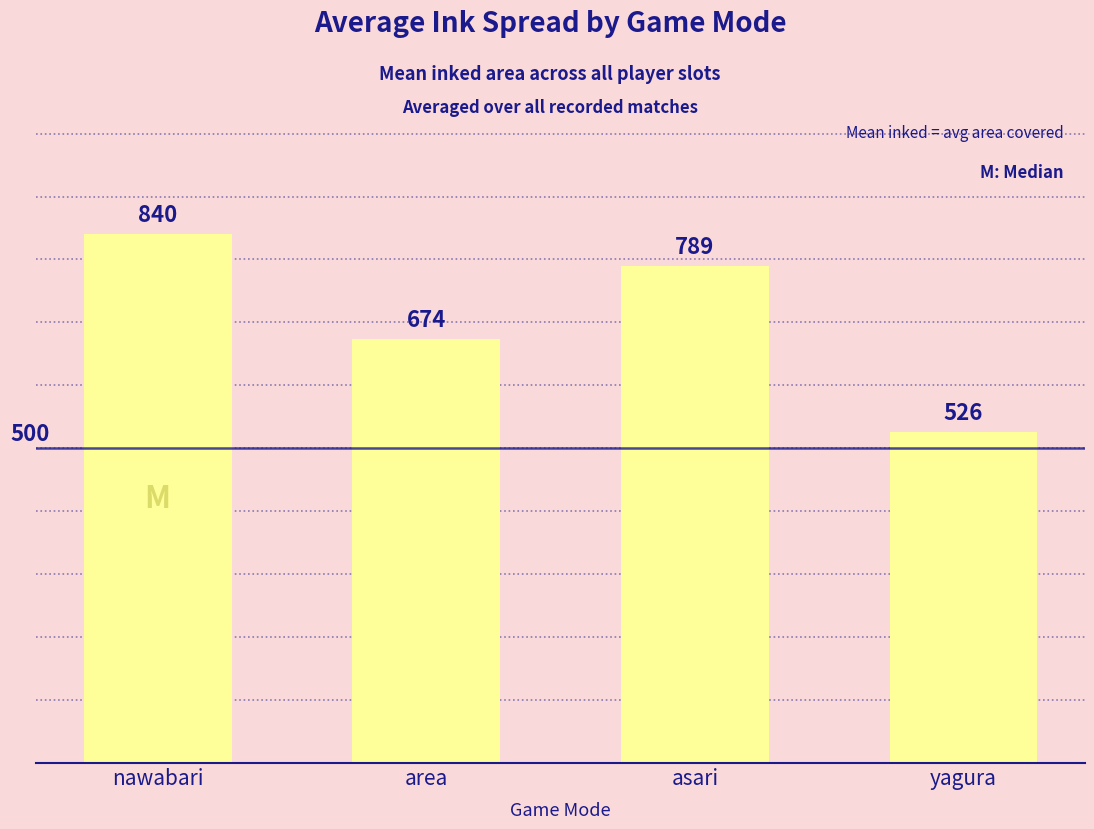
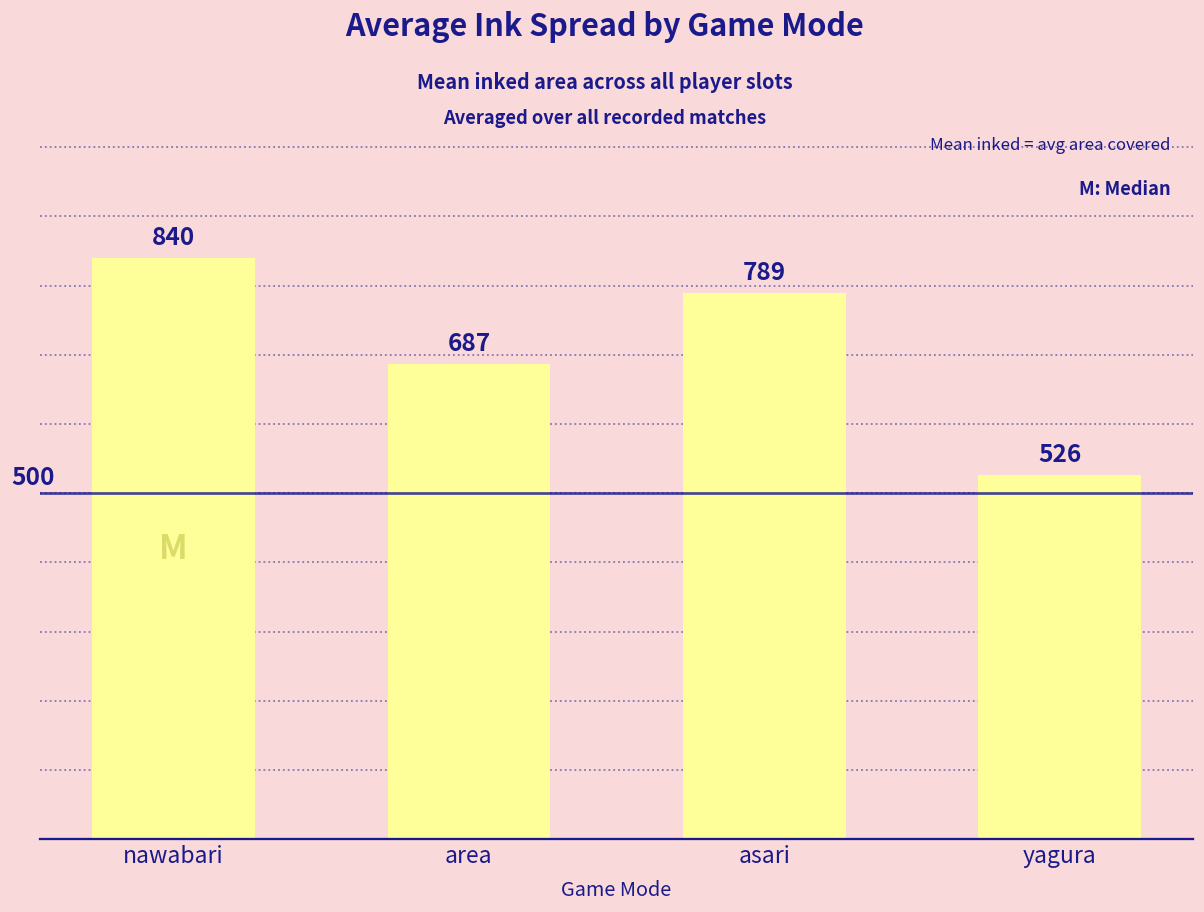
  {
    "nawabari": 840,
-   "area": 674,
+   "area": 687,
    "asari": 789,
    "yagura": 526
  }
